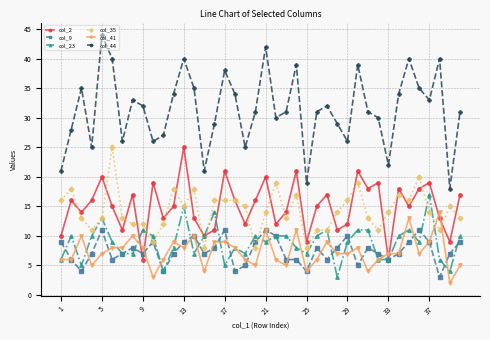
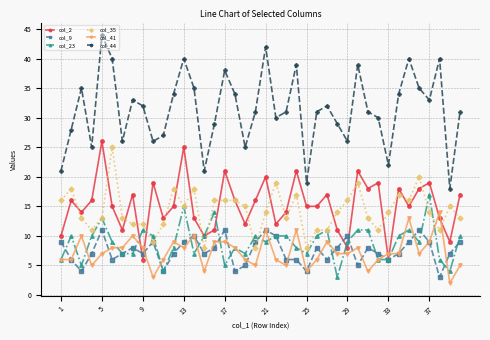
  {
    "col_2": {
      "1": 10,
-     "5": 20,
+     "5": 26,
      "9": 6,
      "13": 25,
      "17": 21,
      "21": 20,
-     "25": 9,
-     "29": 12,
+     "25": 15,
+     "29": 8,
      "37": 19
    },
    "col_44": {
      "1": 21,
      "9": 32,
      "13": 40,
      "17": 38,
      "21": 42,
      "25": 19,
      "29": 26,
      "33": 22,
      "37": 33
    }
  }
